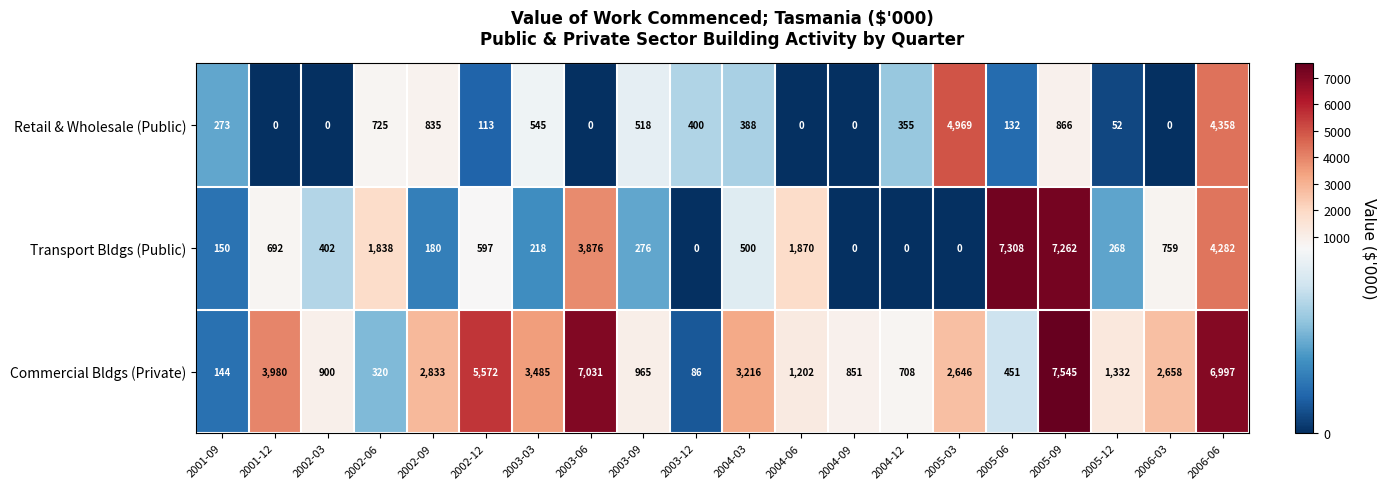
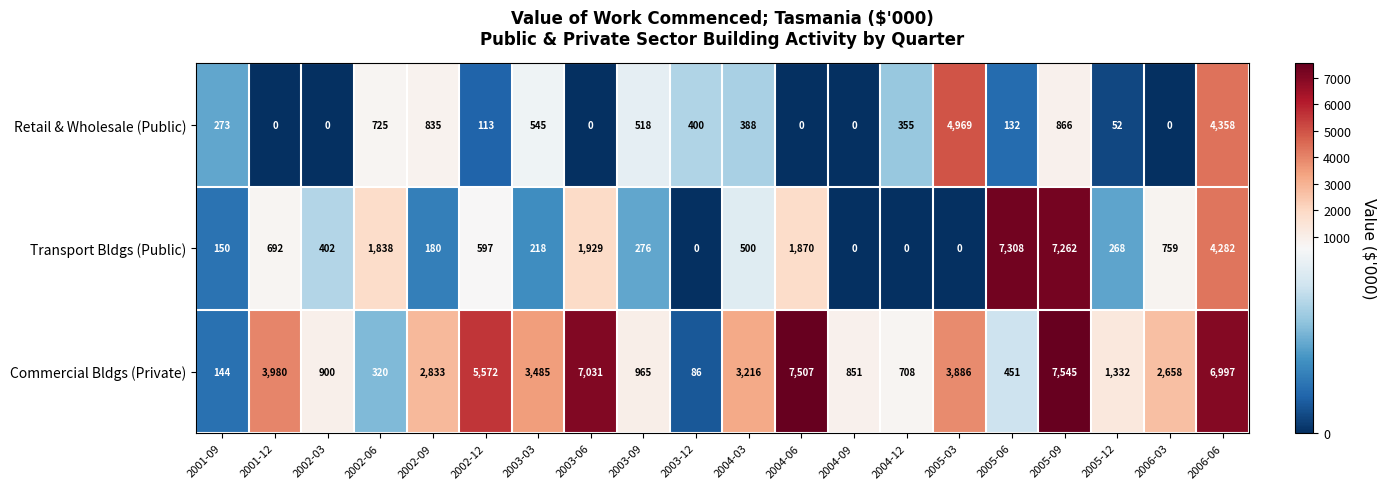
  {
    "Retail & Wholesale (Public)": {
      "2001-09": "273",
      "2001-12": "0",
      "2002-03": "0",
      "2002-06": "725",
      "2002-09": "835",
      "2002-12": "113",
      "2003-03": "545",
      "2003-06": "0",
      "2003-09": "518",
      "2003-12": "400",
      "2004-03": "388",
      "2004-06": "0",
      "2004-09": "0",
      "2004-12": "355",
      "2005-03": "4,969",
      "2005-06": "132",
      "2005-09": "866",
      "2005-12": "52",
      "2006-03": "0",
      "2006-06": "4,358"
    },
    "Transport Bldgs (Public)": {
      "2001-09": "150",
      "2001-12": "692",
      "2002-03": "402",
      "2002-06": "1,838",
      "2002-09": "180",
      "2002-12": "597",
      "2003-03": "218",
-     "2003-06": "3,876",
+     "2003-06": "1,929",
      "2003-09": "276",
      "2003-12": "0",
      "2004-03": "500",
      "2004-06": "1,870",
      "2004-09": "0",
      "2004-12": "0",
      "2005-03": "0",
      "2005-06": "7,308",
      "2005-09": "7,262",
      "2005-12": "268",
      "2006-03": "759",
      "2006-06": "4,282"
    },
    "Commercial Bldgs (Private)": {
      "2001-09": "144",
      "2001-12": "3,980",
      "2002-03": "900",
      "2002-06": "320",
      "2002-09": "2,833",
      "2002-12": "5,572",
      "2003-03": "3,485",
      "2003-06": "7,031",
      "2003-09": "965",
      "2003-12": "86",
      "2004-03": "3,216",
-     "2004-06": "1,202",
+     "2004-06": "7,507",
      "2004-09": "851",
      "2004-12": "708",
-     "2005-03": "2,646",
+     "2005-03": "3,886",
      "2005-06": "451",
      "2005-09": "7,545",
      "2005-12": "1,332",
      "2006-03": "2,658",
      "2006-06": "6,997"
    }
  }
